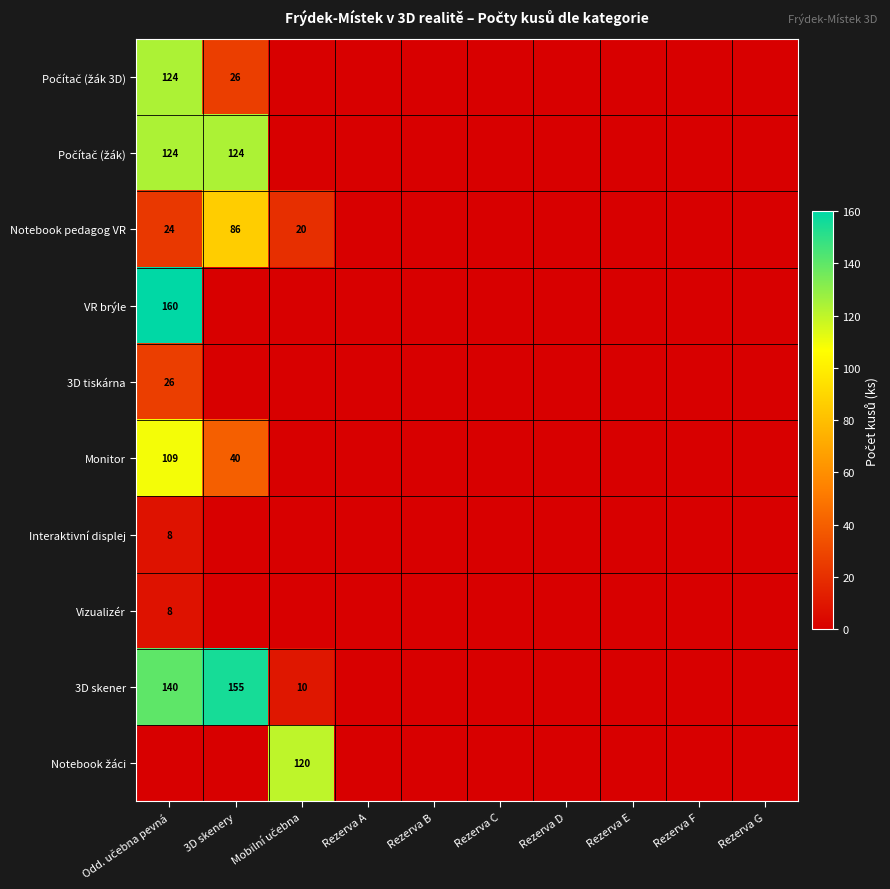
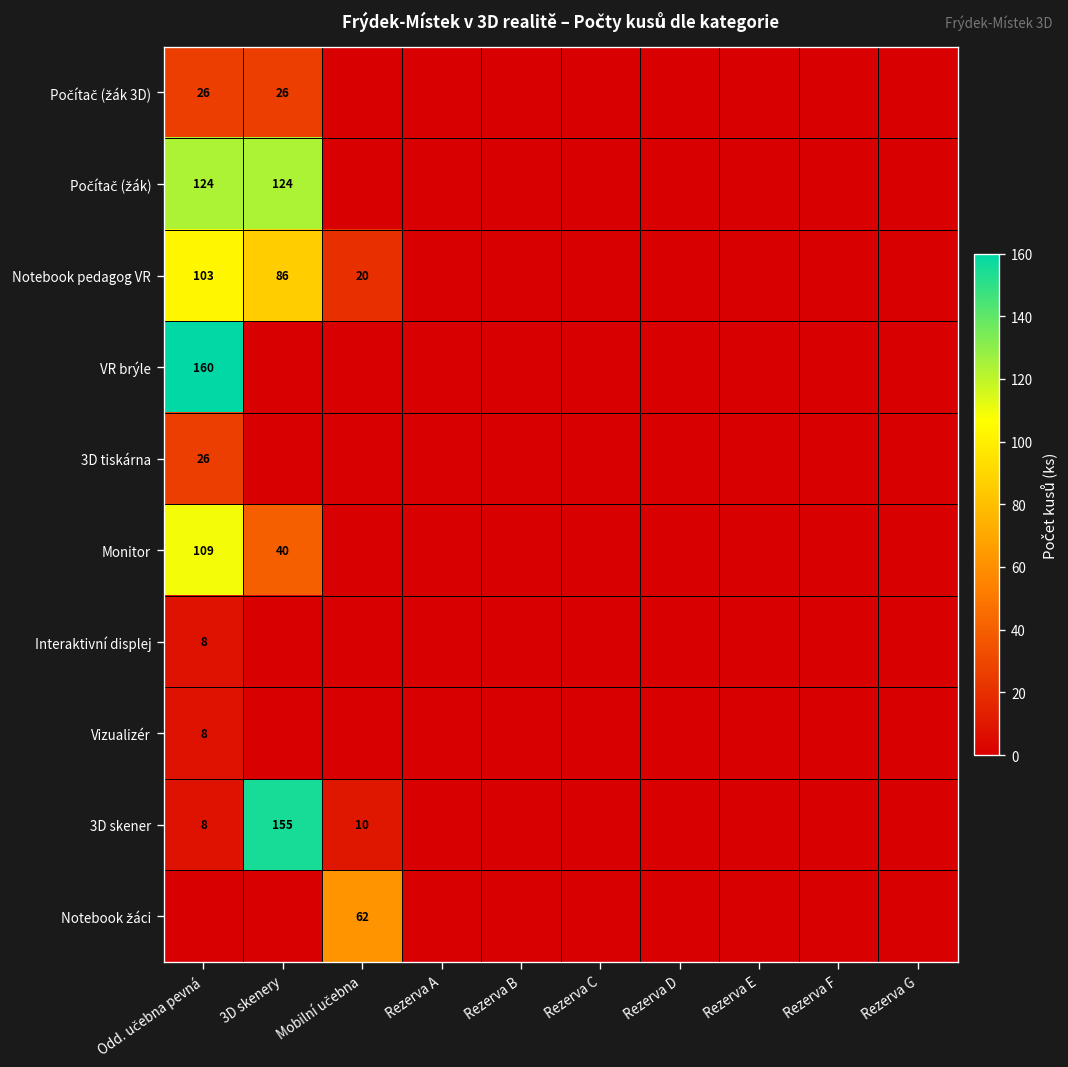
  {
    "Počítač (žák 3D)": {
-     "Odd. učebna pevná": 124,
+     "Odd. učebna pevná": 26,
      "3D skenery": 26
    },
    "Počítač (žák)": {
      "Odd. učebna pevná": 124,
      "3D skenery": 124
    },
    "Notebook pedagog VR": {
-     "Odd. učebna pevná": 24,
+     "Odd. učebna pevná": 103,
      "3D skenery": 86,
      "Mobilní učebna": 20
    },
    "VR brýle": {
      "Odd. učebna pevná": 160
    },
    "3D tiskárna": {
      "Odd. učebna pevná": 26
    },
    "Monitor": {
      "Odd. učebna pevná": 109,
      "3D skenery": 40
    },
    "Interaktivní displej": {
      "Odd. učebna pevná": 8
    },
    "Vizualizér": {
      "Odd. učebna pevná": 8
    },
    "3D skener": {
-     "Odd. učebna pevná": 140,
+     "Odd. učebna pevná": 8,
      "3D skenery": 155,
      "Mobilní učebna": 10
    },
    "Notebook žáci": {
-     "Mobilní učebna": 120
+     "Mobilní učebna": 62
    }
  }
